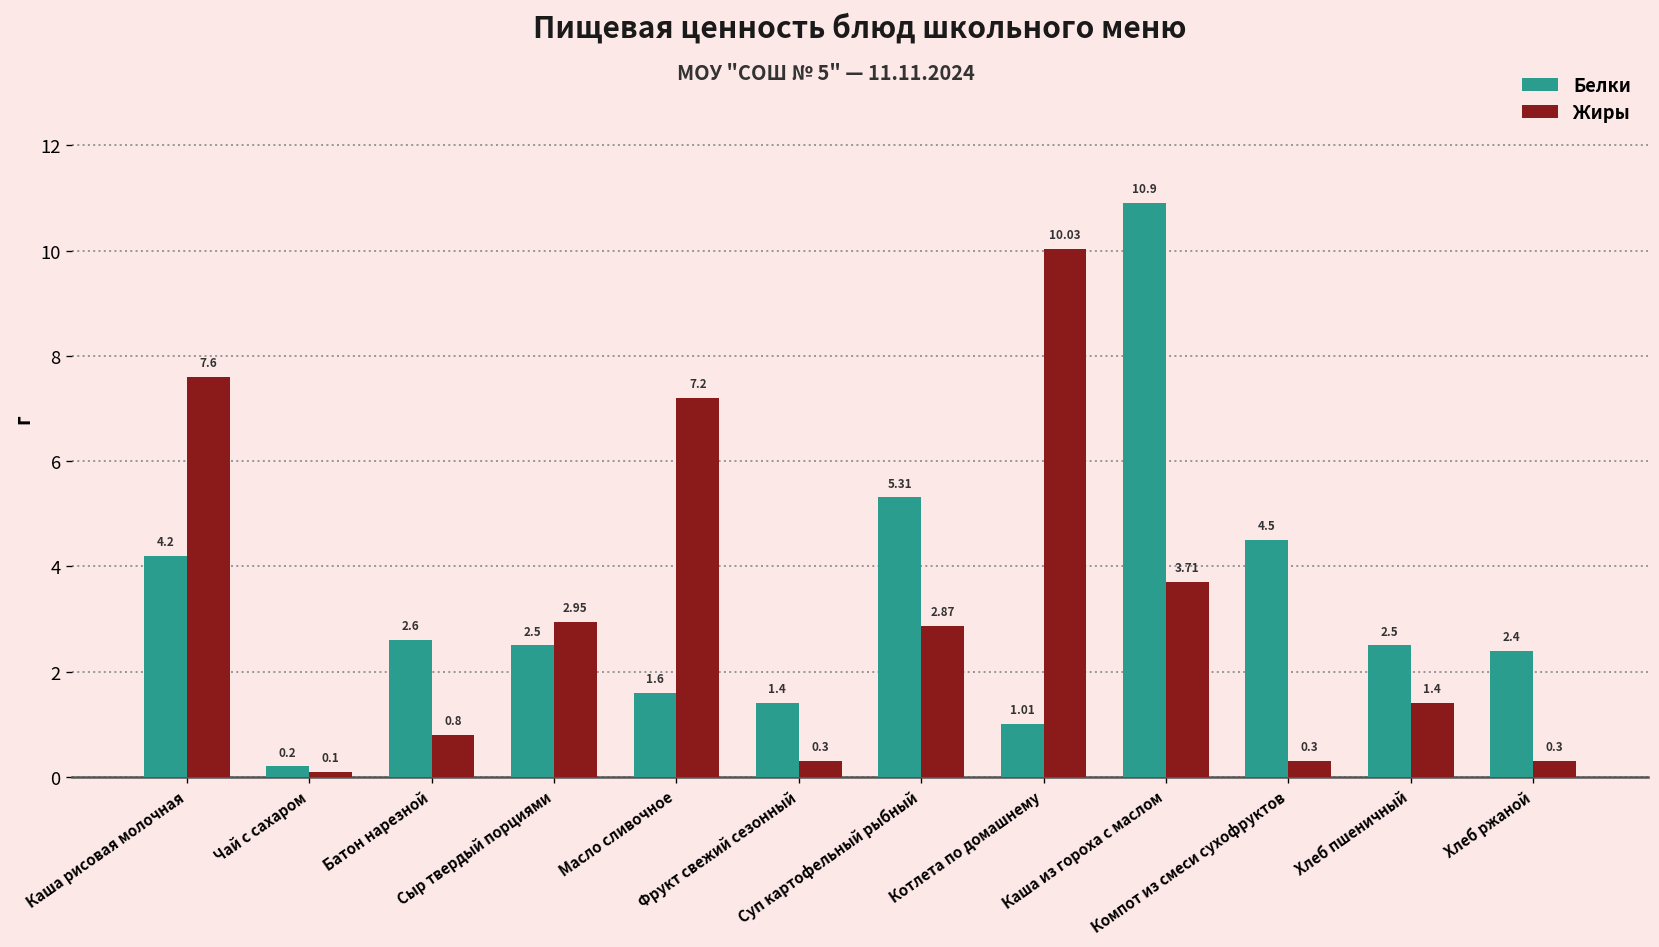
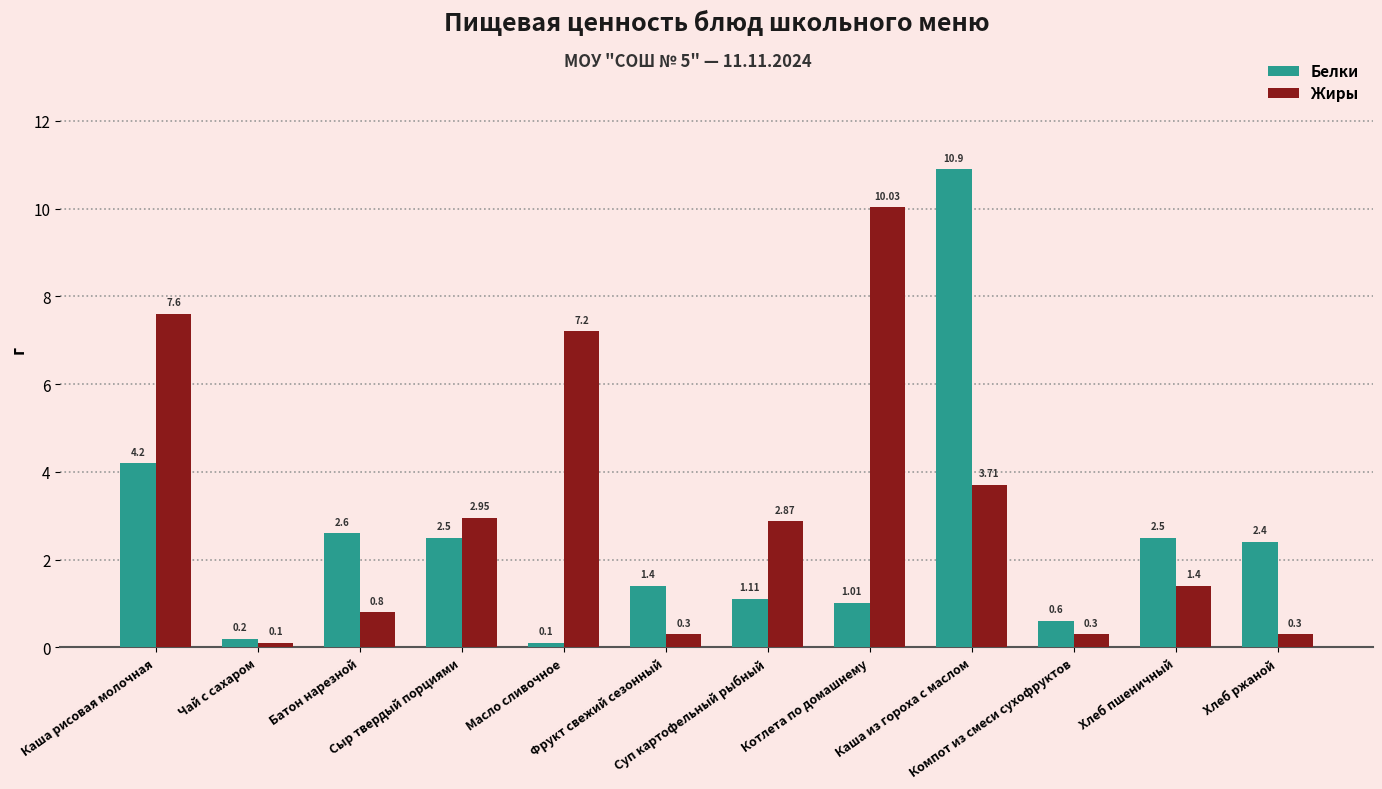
  {
    "Белки": {
      "Каша рисовая молочная": 4.2,
      "Чай с сахаром": 0.2,
      "Батон нарезной": 2.6,
      "Сыр твердый порциями": 2.5,
-     "Масло сливочное": 1.6,
+     "Масло сливочное": 0.1,
      "Фрукт свежий сезонный": 1.4,
-     "Суп картофельный рыбный": 5.31,
+     "Суп картофельный рыбный": 1.11,
      "Котлета по домашнему": 1.01,
      "Каша из гороха с маслом": 10.9,
-     "Компот из смеси сухофруктов": 4.5,
+     "Компот из смеси сухофруктов": 0.6,
      "Хлеб пшеничный": 2.5,
      "Хлеб ржаной": 2.4
    },
    "Жиры": {
      "Каша рисовая молочная": 7.6,
      "Чай с сахаром": 0.1,
      "Батон нарезной": 0.8,
      "Сыр твердый порциями": 2.95,
      "Масло сливочное": 7.2,
      "Фрукт свежий сезонный": 0.3,
      "Суп картофельный рыбный": 2.87,
      "Котлета по домашнему": 10.03,
      "Каша из гороха с маслом": 3.71,
      "Компот из смеси сухофруктов": 0.3,
      "Хлеб пшеничный": 1.4,
      "Хлеб ржаной": 0.3
    }
  }
